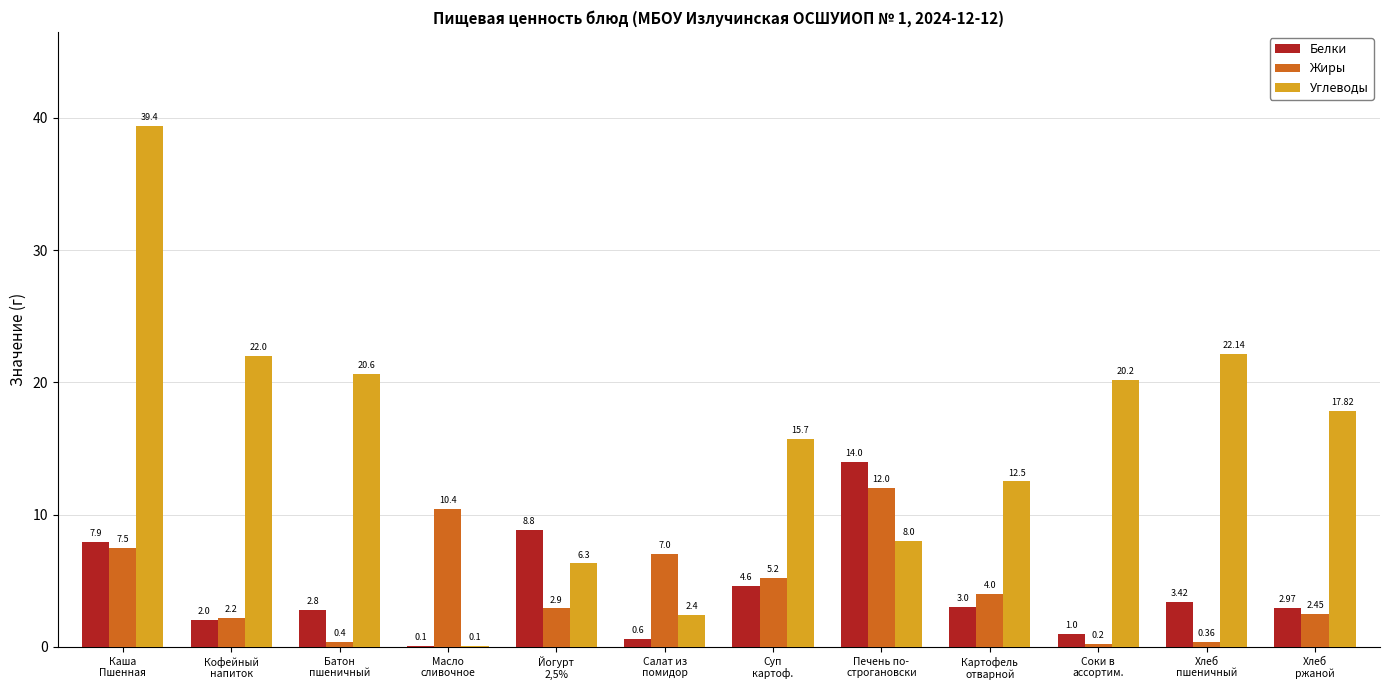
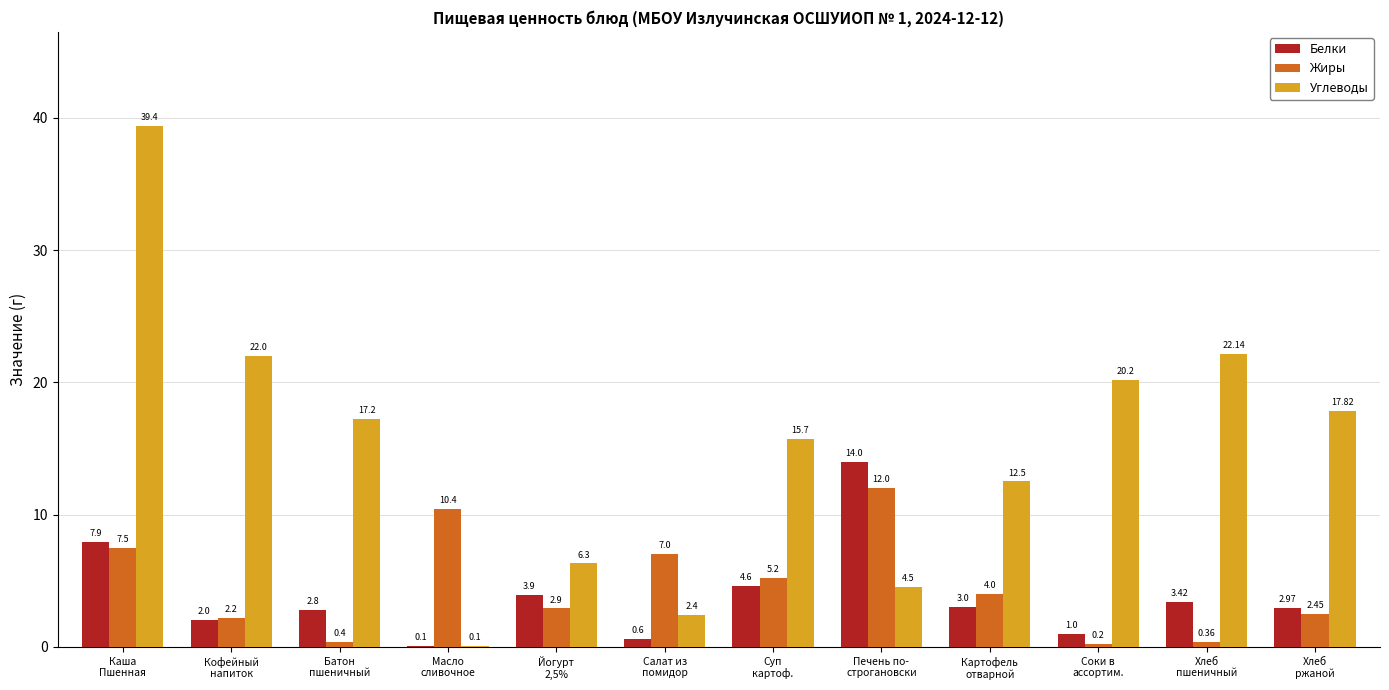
  {
    "Белки": {
      "Каша Пшенная": 7.9,
      "Кофейный напиток": 2.0,
      "Батон пшеничный": 2.8,
      "Масло сливочное": 0.1,
-     "Йогурт 2,5%": 8.8,
+     "Йогурт 2,5%": 3.9,
      "Салат из помидор": 0.6,
      "Суп картоф.": 4.6,
      "Печень по- строгановски": 14.0,
      "Картофель отварной": 3.0,
      "Соки в ассортим.": 1.0,
      "Хлеб пшеничный": 3.42,
      "Хлеб ржаной": 2.97
    },
    "Жиры": {
      "Каша Пшенная": 7.5,
      "Кофейный напиток": 2.2,
      "Батон пшеничный": 0.4,
      "Масло сливочное": 10.4,
      "Йогурт 2,5%": 2.9,
      "Салат из помидор": 7.0,
      "Суп картоф.": 5.2,
      "Печень по- строгановски": 12.0,
      "Картофель отварной": 4.0,
      "Соки в ассортим.": 0.2,
      "Хлеб пшеничный": 0.36,
      "Хлеб ржаной": 2.45
    },
    "Углеводы": {
      "Каша Пшенная": 39.4,
      "Кофейный напиток": 22.0,
-     "Батон пшеничный": 20.6,
+     "Батон пшеничный": 17.2,
      "Масло сливочное": 0.1,
      "Йогурт 2,5%": 6.3,
      "Салат из помидор": 2.4,
      "Суп картоф.": 15.7,
-     "Печень по- строгановски": 8.0,
+     "Печень по- строгановски": 4.5,
      "Картофель отварной": 12.5,
      "Соки в ассортим.": 20.2,
      "Хлеб пшеничный": 22.14,
      "Хлеб ржаной": 17.82
    }
  }
